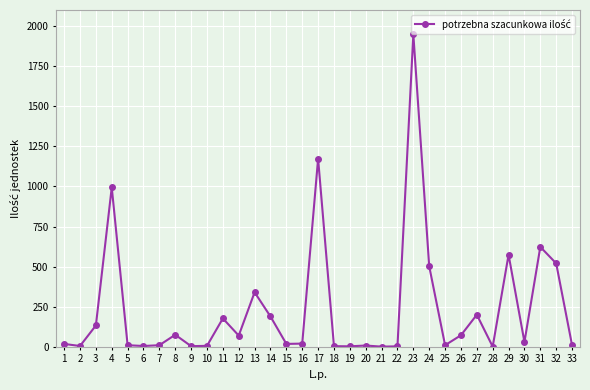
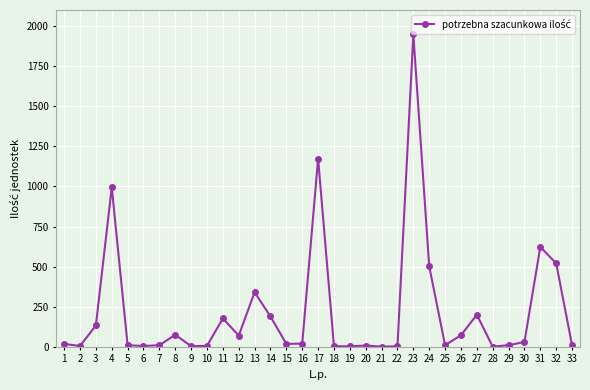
  {
    "1": 20,
    "2": 10,
    "3": 130,
    "4": 990,
    "5": 10,
    "6": 10,
    "7": 10,
    "8": 80,
    "9": 0,
    "10": 10,
    "11": 180,
    "12": 70,
    "13": 340,
    "14": 190,
    "15": 20,
    "16": 20,
    "17": 1170,
    "18": 0,
    "19": 0,
    "20": 10,
    "21": 0,
    "22": 0,
    "23": 1950,
    "24": 500,
    "25": 10,
    "26": 70,
    "27": 200,
    "28": 0,
-   "29": 570,
+   "29": 10,
    "30": 30,
    "31": 620,
    "32": 520,
    "33": 10
  }
